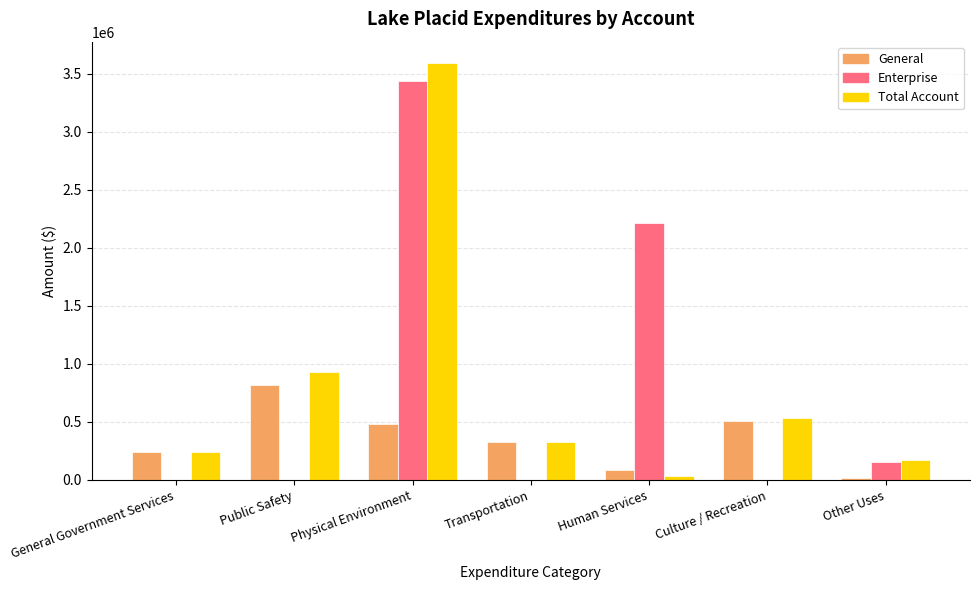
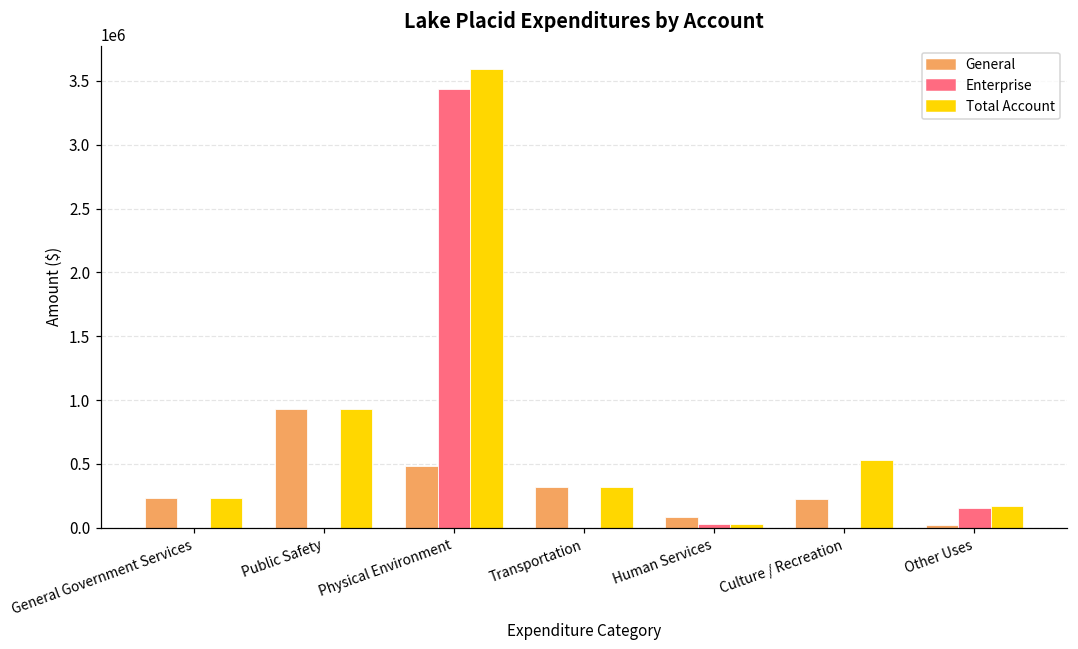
  {
    "General": {
      "General Government Services": 240000,
-     "Public Safety": 820000,
+     "Public Safety": 930000,
      "Physical Environment": 480000,
      "Transportation": 320000,
      "Human Services": 80000,
-     "Culture / Recreation": 510000
+     "Culture / Recreation": 220000
    },
    "Enterprise": {
      "General Government Services": 0,
      "Public Safety": 0,
      "Physical Environment": 3440000,
      "Transportation": 0,
-     "Human Services": 2210000,
+     "Human Services": 30000,
      "Culture / Recreation": 0,
      "Other Uses": 150000
    },
    "Total Account": {
      "General Government Services": 240000,
      "Public Safety": 930000,
      "Physical Environment": 3600000,
      "Transportation": 320000,
      "Human Services": 30000,
      "Culture / Recreation": 530000,
      "Other Uses": 170000
    }
  }
